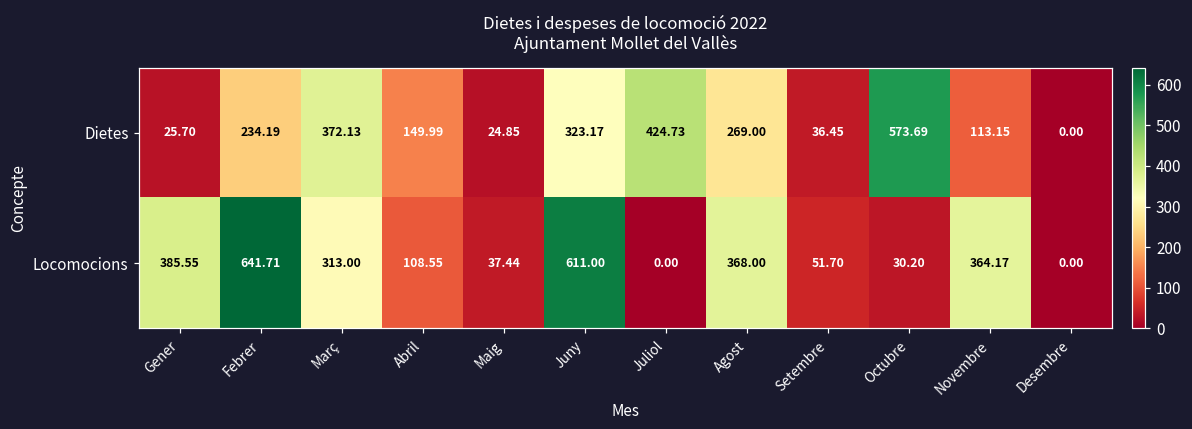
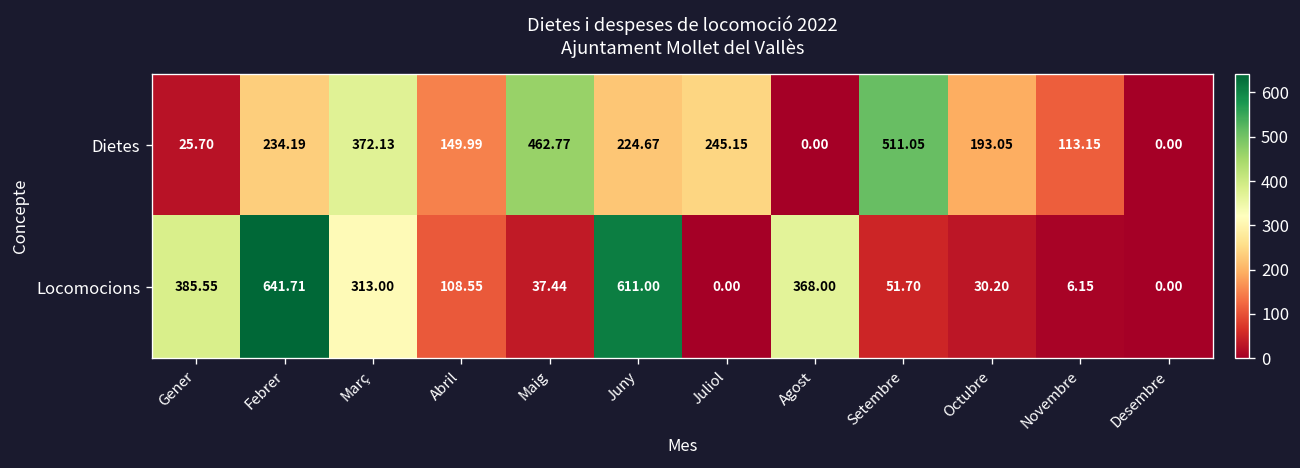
  {
    "Dietes": {
      "Gener": 25.70,
      "Febrer": 234.19,
      "Març": 372.13,
      "Abril": 149.99,
-     "Maig": 24.85,
-     "Juny": 323.17,
-     "Juliol": 424.73,
-     "Agost": 269.00,
-     "Setembre": 36.45,
-     "Octubre": 573.69,
+     "Maig": 462.77,
+     "Juny": 224.67,
+     "Juliol": 245.15,
+     "Agost": 0.00,
+     "Setembre": 511.05,
+     "Octubre": 193.05,
      "Novembre": 113.15,
      "Desembre": 0.00
    },
    "Locomocions": {
      "Gener": 385.55,
      "Febrer": 641.71,
      "Març": 313.00,
      "Abril": 108.55,
      "Maig": 37.44,
      "Juny": 611.00,
      "Juliol": 0.00,
      "Agost": 368.00,
      "Setembre": 51.70,
      "Octubre": 30.20,
-     "Novembre": 364.17,
+     "Novembre": 6.15,
      "Desembre": 0.00
    }
  }
